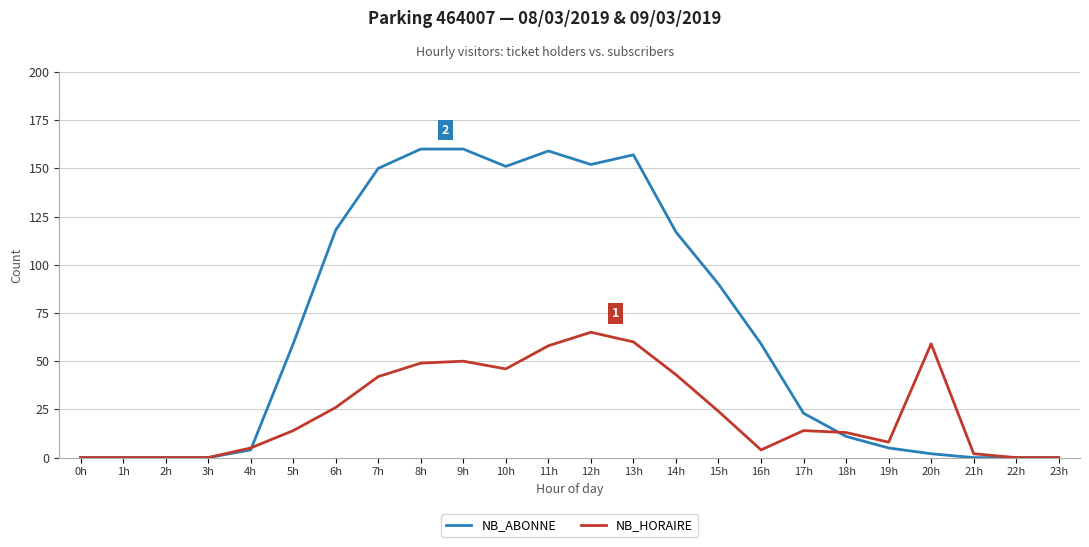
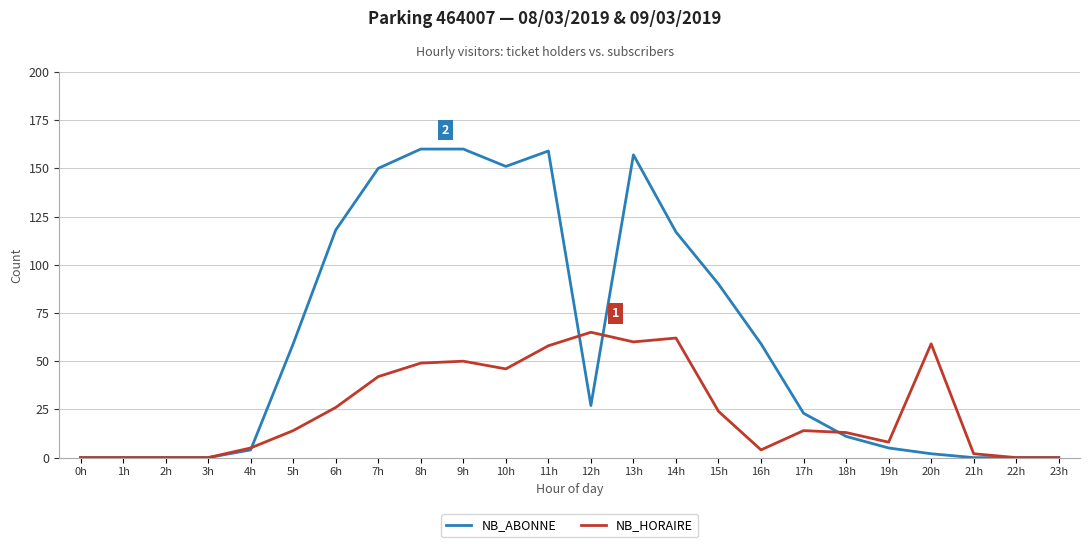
  {
    "NB_ABONNE": {
      "5h": 59,
      "6h": 118,
      "7h": 150,
      "8h": 160,
      "10h": 151,
      "11h": 159,
-     "12h": 152,
+     "12h": 27,
      "13h": 157,
      "14h": 117,
      "15h": 90,
      "16h": 59,
      "17h": 23,
      "18h": 11,
      "19h": 5,
      "20h": 2,
      "21h": 0
    },
    "NB_HORAIRE": {
      "5h": 14,
      "6h": 26,
      "7h": 42,
      "8h": 49,
      "9h": 50,
      "10h": 46,
      "11h": 58,
      "13h": 60,
-     "14h": 43,
+     "14h": 62,
      "15h": 24,
      "16h": 4,
      "17h": 14,
      "18h": 13,
      "19h": 8,
      "20h": 59,
      "21h": 2
    }
  }
